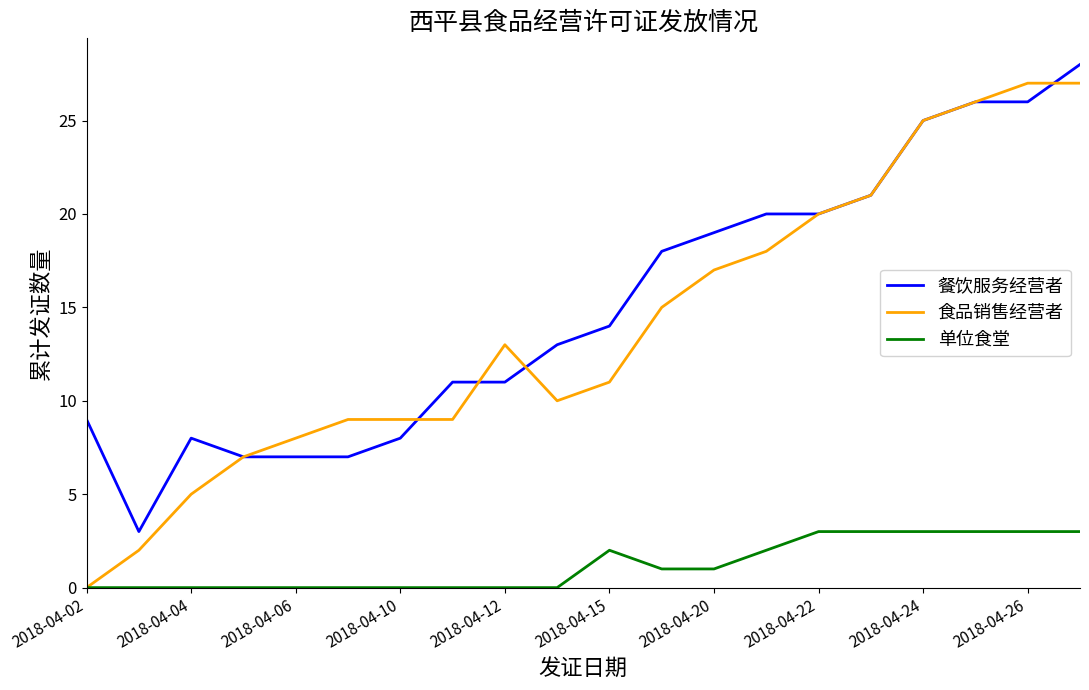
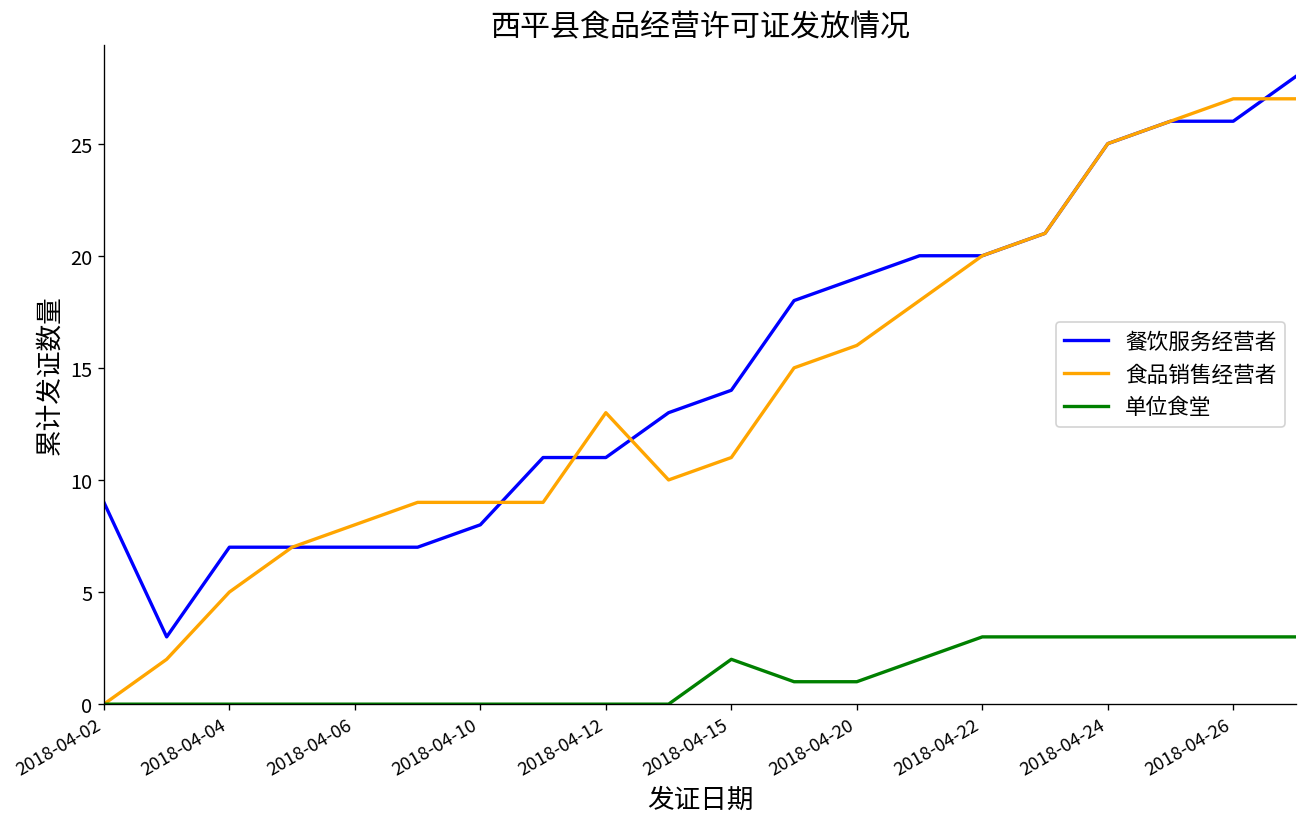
  {
    "餐饮服务经营者": {
      "2018-04-02": 9,
-     "2018-04-04": 8,
+     "2018-04-04": 7,
      "2018-04-06": 7,
      "2018-04-10": 8,
      "2018-04-12": 11,
      "2018-04-15": 14,
      "2018-04-20": 19,
      "2018-04-26": 26
    },
    "食品销售经营者": {
      "2018-04-04": 5,
      "2018-04-06": 8,
      "2018-04-10": 9,
      "2018-04-12": 13,
      "2018-04-15": 11,
-     "2018-04-20": 17,
+     "2018-04-20": 16,
      "2018-04-26": 27
    },
    "单位食堂": {
      "2018-04-04": 0,
      "2018-04-06": 0,
      "2018-04-10": 0,
      "2018-04-12": 0,
      "2018-04-15": 2,
      "2018-04-20": 1,
      "2018-04-22": 3,
      "2018-04-24": 3,
      "2018-04-26": 3
    }
  }
